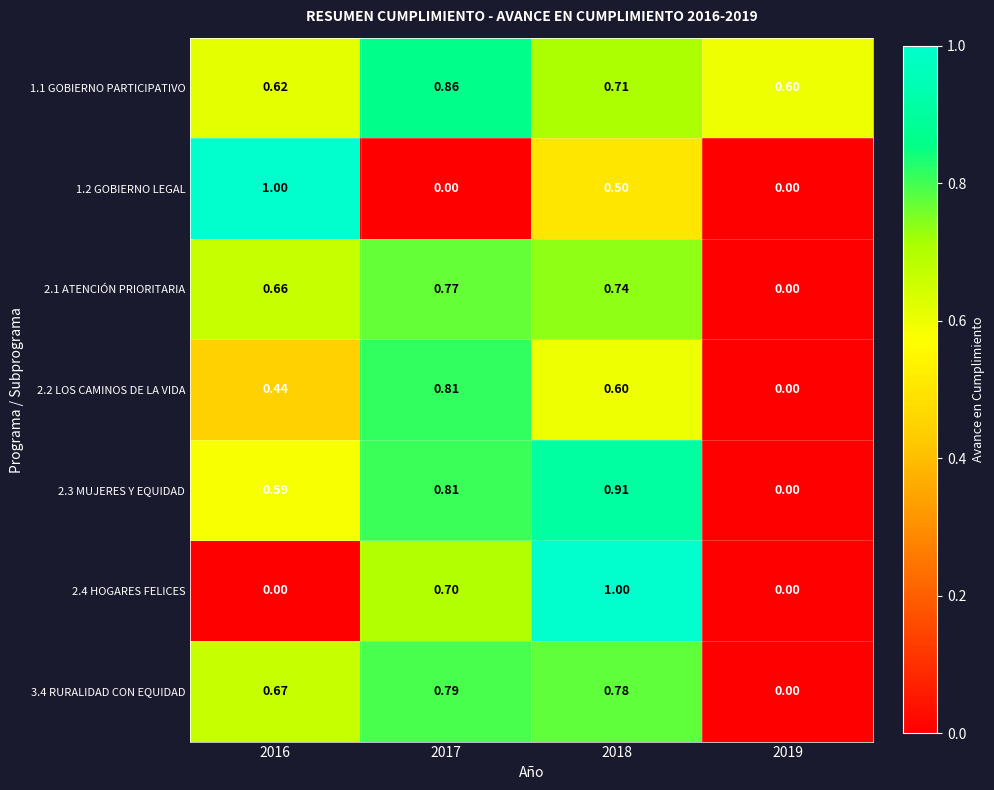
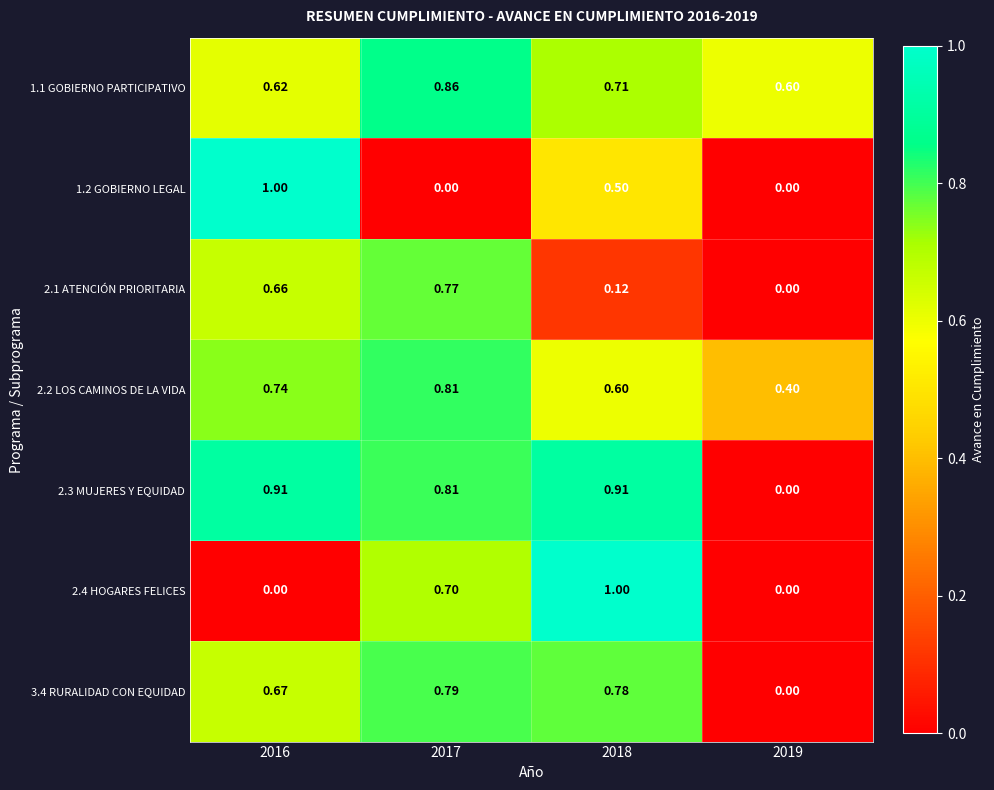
  {
    "1.1 GOBIERNO PARTICIPATIVO": {
      "2016": 0.62,
      "2017": 0.86,
      "2018": 0.71,
      "2019": 0.60
    },
    "1.2 GOBIERNO LEGAL": {
      "2016": 1.00,
      "2017": 0.00,
      "2018": 0.50,
      "2019": 0.00
    },
    "2.1 ATENCIÓN PRIORITARIA": {
      "2016": 0.66,
      "2017": 0.77,
-     "2018": 0.74,
+     "2018": 0.12,
      "2019": 0.00
    },
    "2.2 LOS CAMINOS DE LA VIDA": {
-     "2016": 0.44,
+     "2016": 0.74,
      "2017": 0.81,
      "2018": 0.60,
-     "2019": 0.00
+     "2019": 0.40
    },
    "2.3 MUJERES Y EQUIDAD": {
-     "2016": 0.59,
+     "2016": 0.91,
      "2017": 0.81,
      "2018": 0.91,
      "2019": 0.00
    },
    "2.4 HOGARES FELICES": {
      "2016": 0.00,
      "2017": 0.70,
      "2018": 1.00,
      "2019": 0.00
    },
    "3.4 RURALIDAD CON EQUIDAD": {
      "2016": 0.67,
      "2017": 0.79,
      "2018": 0.78,
      "2019": 0.00
    }
  }
